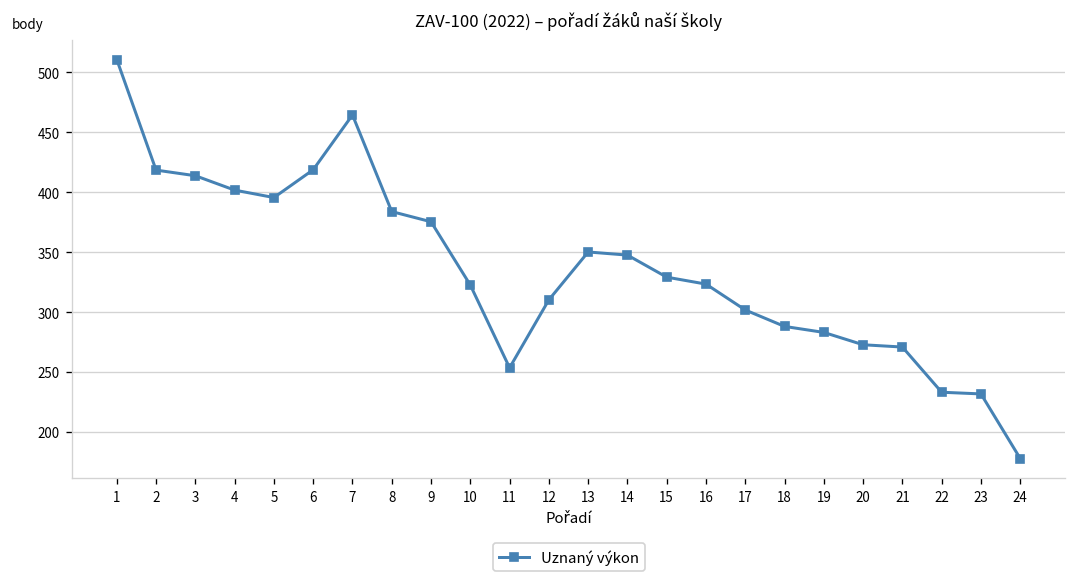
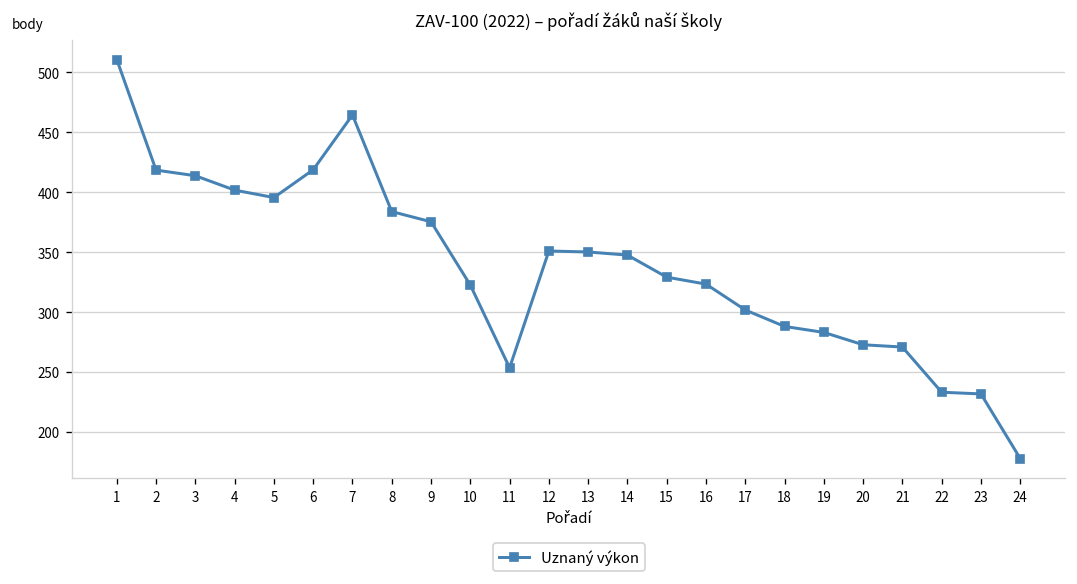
  {
    "1": 510,
    "2": 420,
    "3": 410,
    "4": 400,
    "5": 400,
    "6": 420,
    "7": 460,
    "8": 380,
    "9": 380,
    "10": 320,
    "11": 250,
-   "12": 310,
+   "12": 350,
    "13": 350,
    "14": 350,
    "15": 330,
    "16": 320,
    "17": 300,
    "18": 290,
    "19": 280,
    "20": 270,
    "21": 270,
    "22": 230,
    "23": 230,
    "24": 180
  }
